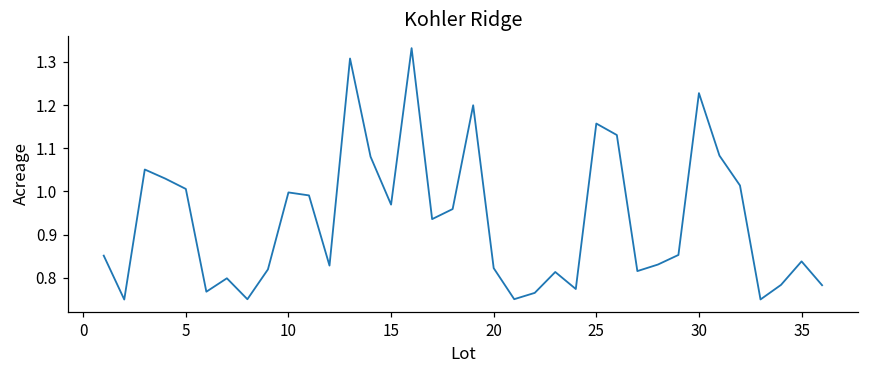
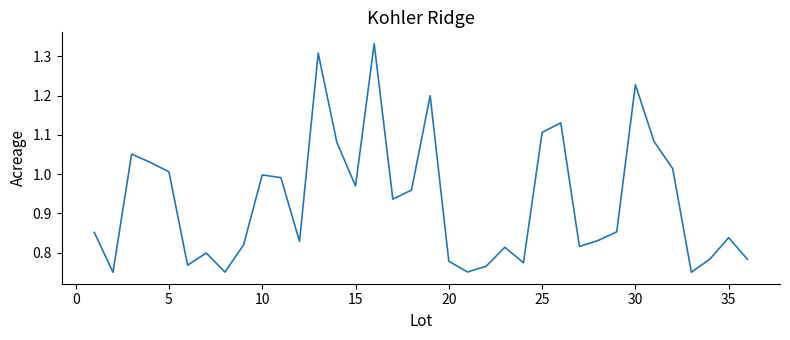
  {
    "5": 1.01,
    "10": 1.00,
    "15": 0.97,
-   "20": 0.82,
-   "25": 1.16,
+   "20": 0.78,
+   "25": 1.11,
    "30": 1.23,
    "35": 0.84
  }
